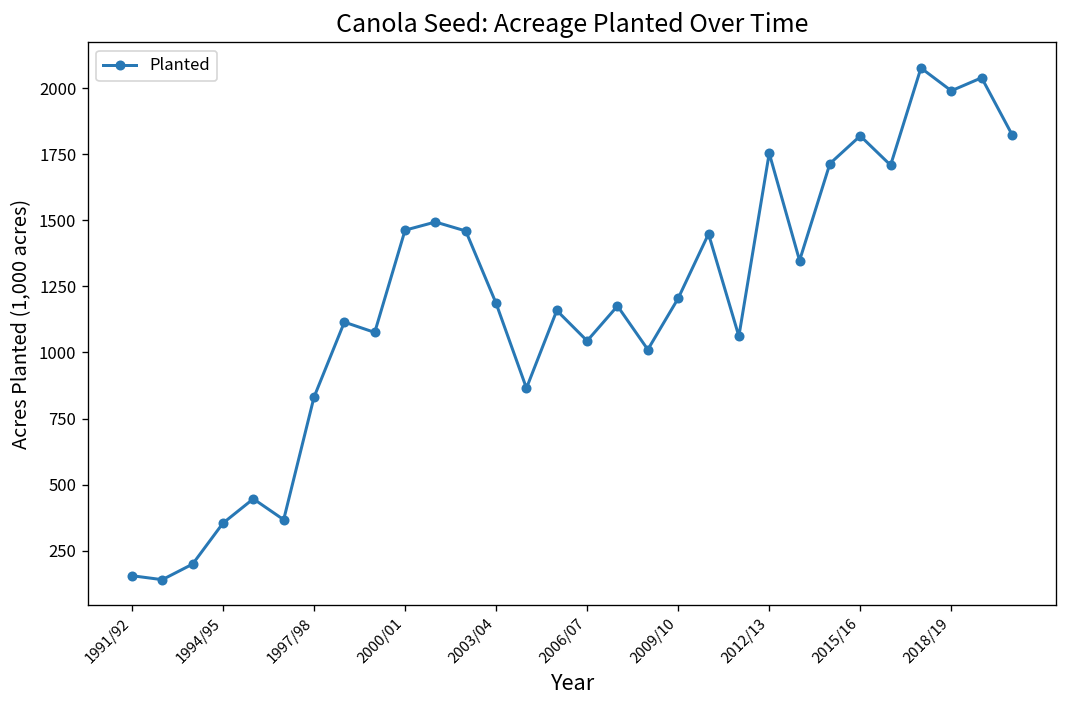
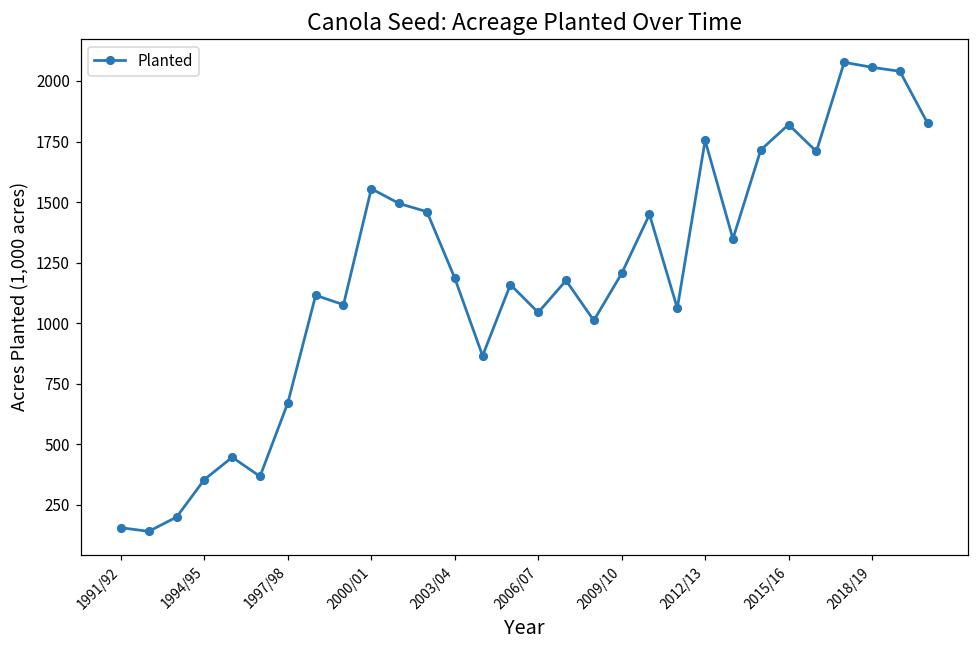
  {
    "1991/92": 160,
    "1994/95": 350,
-   "1997/98": 830,
-   "2000/01": 1460,
+   "1997/98": 670,
+   "2000/01": 1560,
    "2003/04": 1190,
    "2006/07": 1040,
    "2009/10": 1210,
    "2012/13": 1750,
    "2015/16": 1820,
-   "2018/19": 1990
+   "2018/19": 2060
  }
